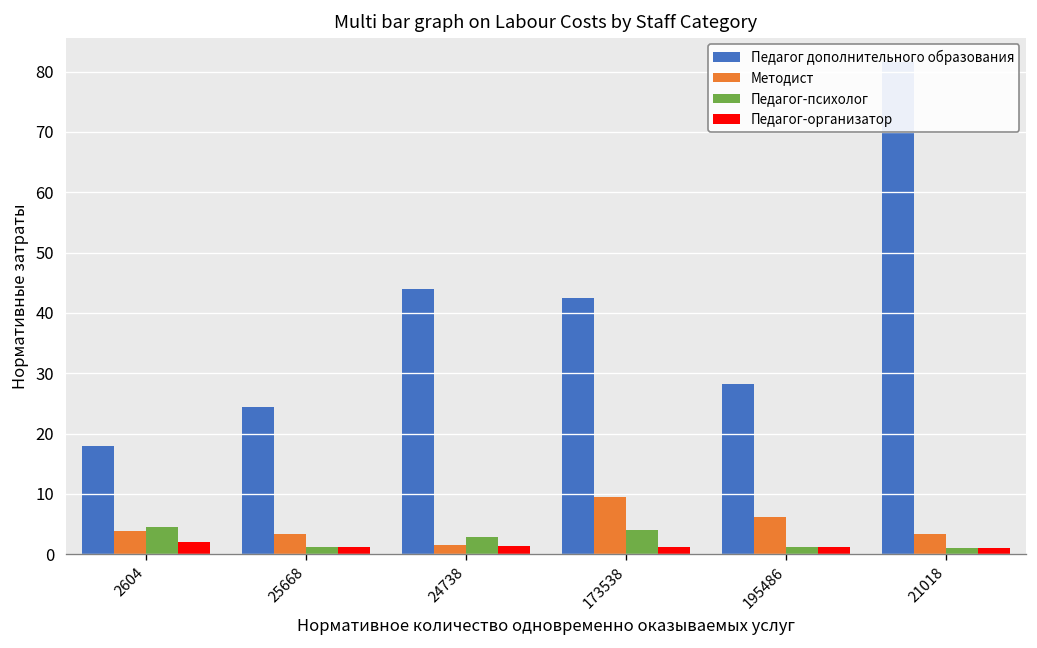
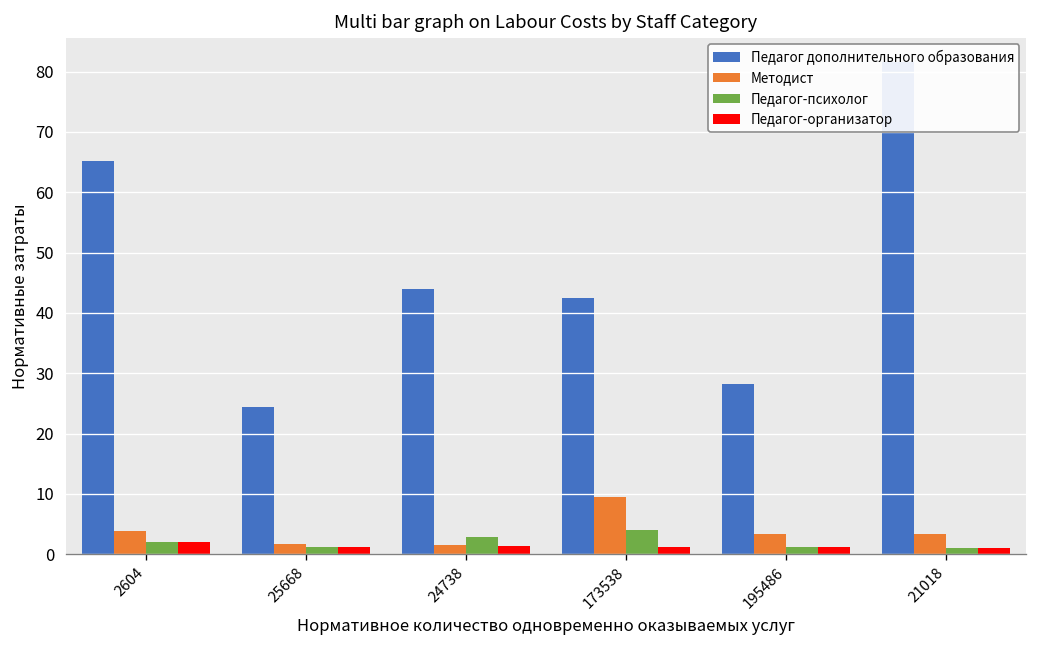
  {
    "Педагог дополнительного образования": {
-     "2604": 18,
+     "2604": 65,
      "25668": 24,
      "24738": 44,
      "173538": 42,
      "195486": 28
    },
    "Методист": {
      "2604": 4,
-     "25668": 3,
+     "25668": 2,
      "24738": 2,
      "173538": 10,
-     "195486": 6,
+     "195486": 3,
      "21018": 3
    },
    "Педагог-психолог": {
-     "2604": 5,
+     "2604": 2,
      "25668": 1,
      "24738": 3,
      "173538": 4,
      "195486": 1,
      "21018": 1
    },
    "Педагог-организатор": {
      "2604": 2,
      "25668": 1,
      "24738": 1,
      "173538": 1,
      "195486": 1,
      "21018": 1
    }
  }
